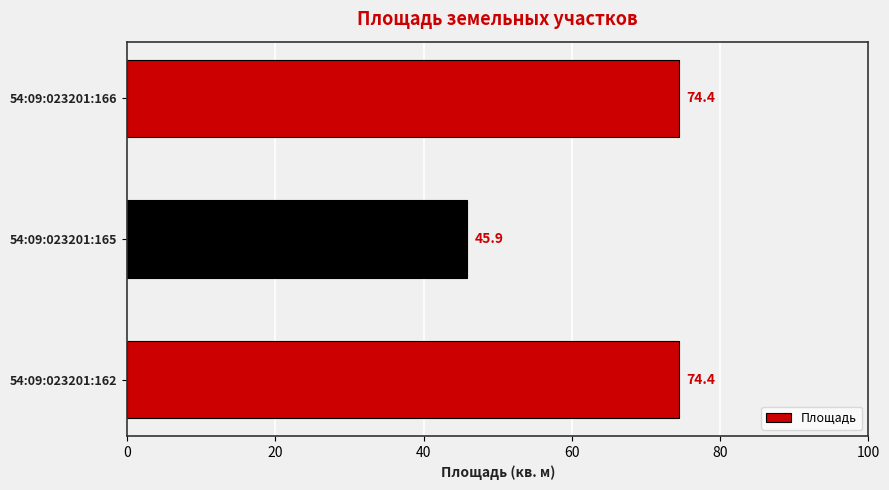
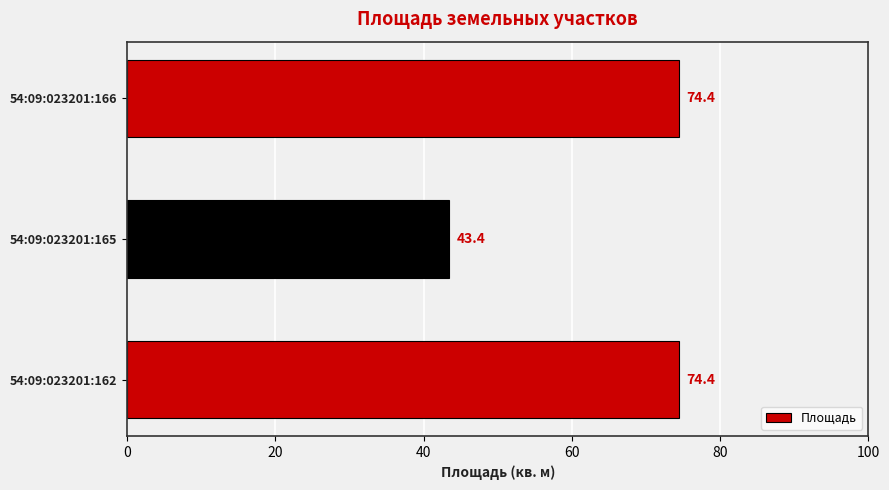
  {
    "54:09:023201:166": 74.4,
-   "54:09:023201:165": 45.9,
+   "54:09:023201:165": 43.4,
    "54:09:023201:162": 74.4
  }
